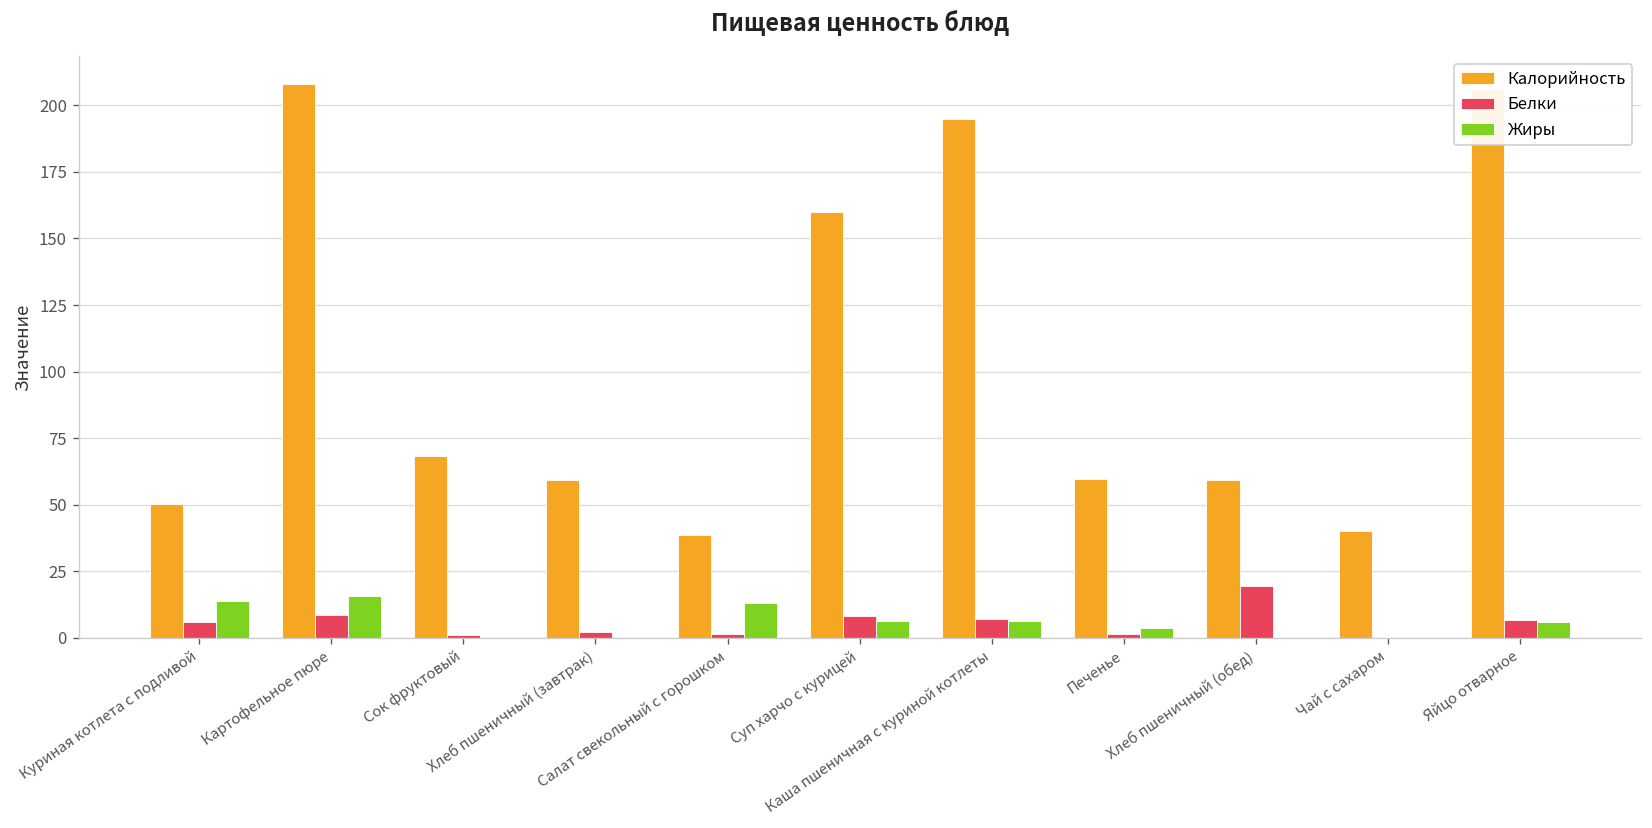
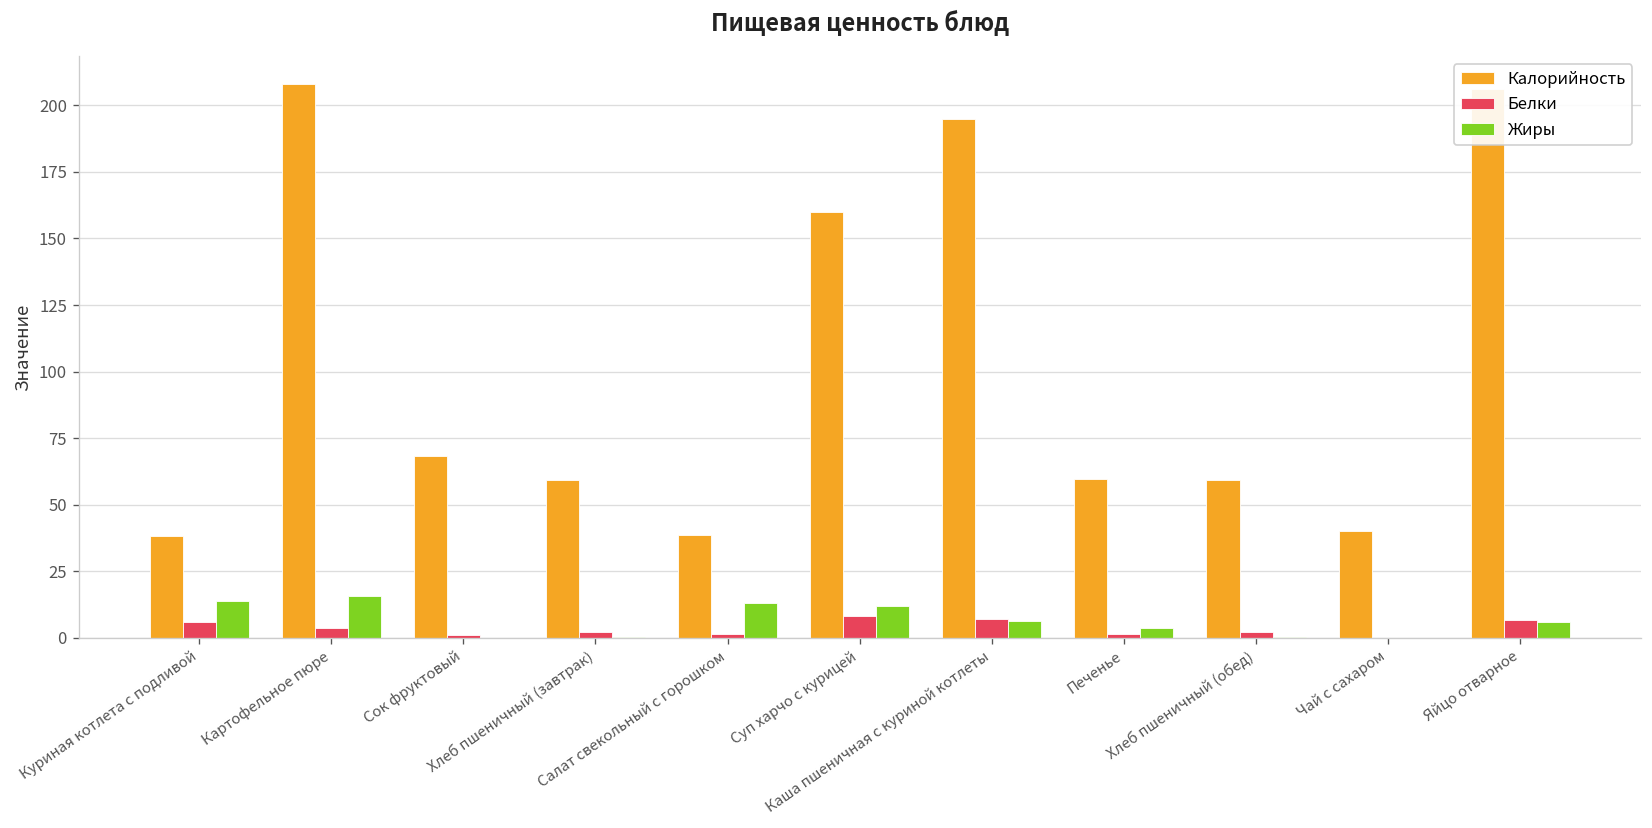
  {
    "Калорийность": {
-     "Куриная котлета с подливой": 50,
+     "Куриная котлета с подливой": 38,
      "Картофельное пюре": 208,
      "Сок фруктовый": 68,
      "Хлеб пшеничный (завтрак)": 59,
      "Салат свекольный с горошком": 39,
      "Суп харчо с курицей": 160,
      "Каша пшеничная с куриной котлеты": 195,
      "Печенье": 60,
      "Хлеб пшеничный (обед)": 59,
      "Чай с сахаром": 40
    },
    "Белки": {
      "Куриная котлета с подливой": 6,
-     "Картофельное пюре": 9,
+     "Картофельное пюре": 4,
      "Хлеб пшеничный (завтрак)": 2,
      "Салат свекольный с горошком": 1,
      "Суп харчо с курицей": 8,
      "Каша пшеничная с куриной котлеты": 7,
      "Печенье": 1,
-     "Хлеб пшеничный (обед)": 20,
+     "Хлеб пшеничный (обед)": 2,
      "Чай с сахаром": 0,
      "Яйцо отварное": 7
    },
    "Жиры": {
      "Куриная котлета с подливой": 14,
      "Картофельное пюре": 16,
      "Сок фруктовый": 0,
      "Салат свекольный с горошком": 13,
-     "Суп харчо с курицей": 6,
+     "Суп харчо с курицей": 12,
      "Каша пшеничная с куриной котлеты": 6,
      "Печенье": 4,
      "Чай с сахаром": 0,
      "Яйцо отварное": 6
    }
  }
